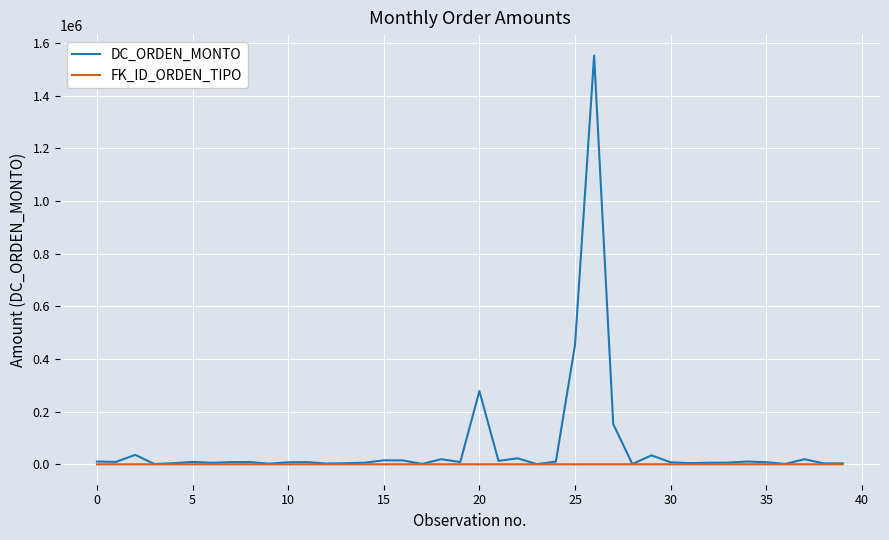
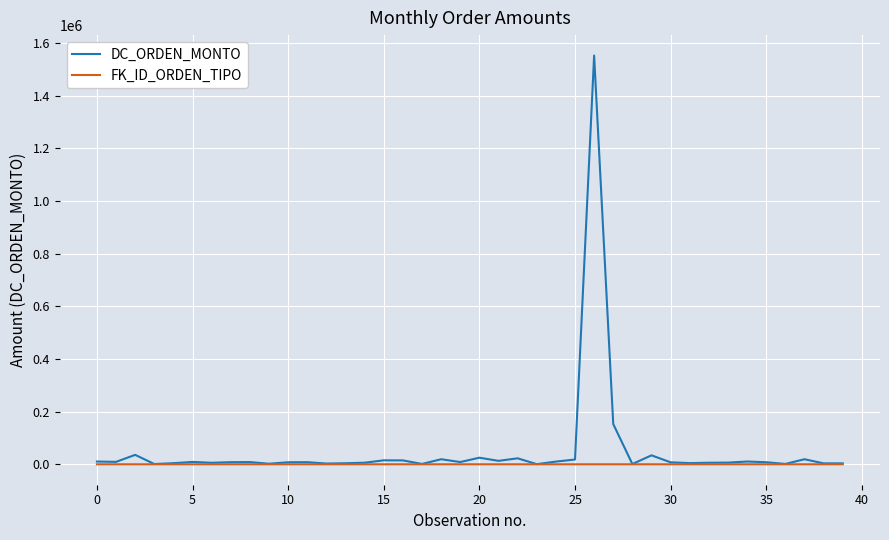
  {
    "DC_ORDEN_MONTO": {
      "0": 10000,
      "15": 20000,
-     "20": 280000,
-     "25": 450000
+     "20": 30000,
+     "25": 20000
    },
    "FK_ID_ORDEN_TIPO": {
      "0": 0,
      "15": 0,
      "20": 0,
      "25": 0
    }
  }
